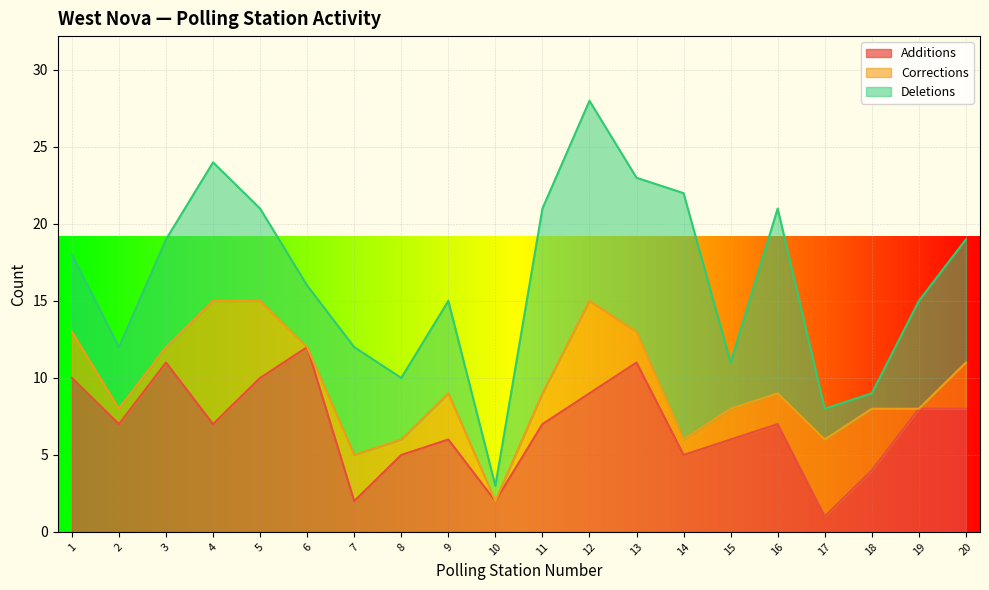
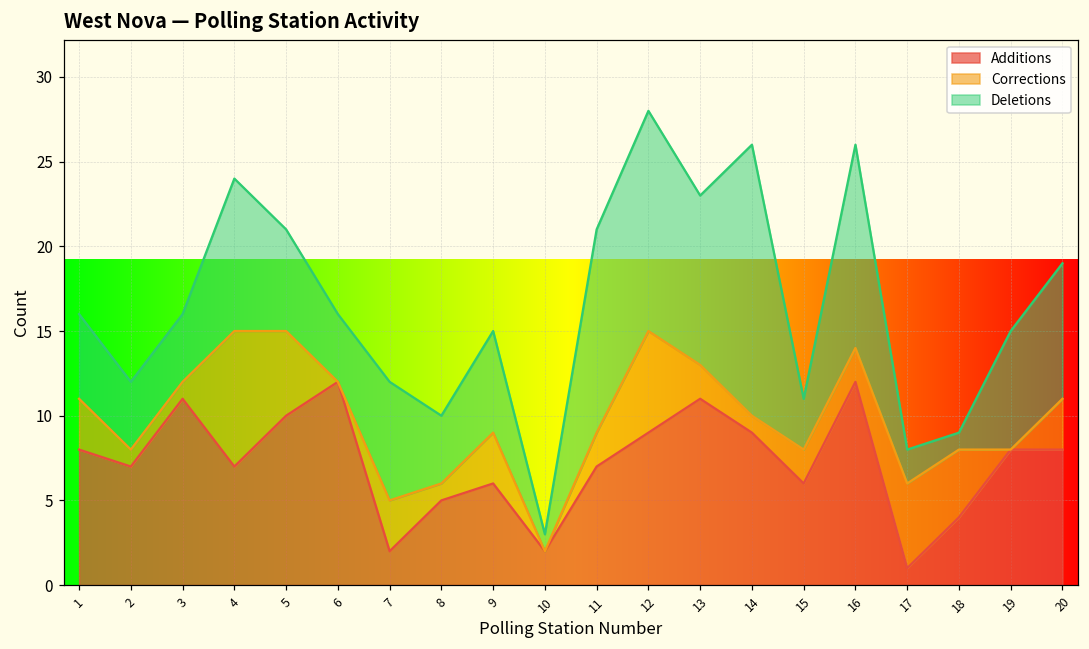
  {
    "Additions": {
-     "1": 10,
+     "1": 8,
      "2": 7,
      "3": 11,
      "4": 7,
      "5": 10,
      "7": 2,
      "8": 5,
      "9": 6,
      "11": 7,
      "12": 9,
      "13": 11,
-     "14": 5,
+     "14": 9,
      "15": 6,
-     "16": 7,
+     "16": 12,
      "17": 1,
      "18": 4,
      "20": 8
    },
    "Corrections": {
      "2": 8,
      "3": 12,
      "4": 15,
      "5": 15,
      "7": 5,
      "8": 6,
      "9": 9,
      "11": 9,
      "12": 15,
      "13": 13,
      "15": 8,
      "17": 6,
      "18": 8,
      "20": 11
    },
    "Deletions": {
      "1": 5,
      "2": 4,
-     "3": 7,
+     "3": 4,
      "4": 9,
      "5": 6,
      "6": 4,
      "7": 7,
      "8": 4,
      "9": 6,
      "10": 1,
      "11": 12,
      "12": 13,
      "13": 10,
      "14": 16,
      "15": 3,
      "16": 12,
      "17": 2,
      "18": 1,
      "19": 7,
      "20": 8
    }
  }
